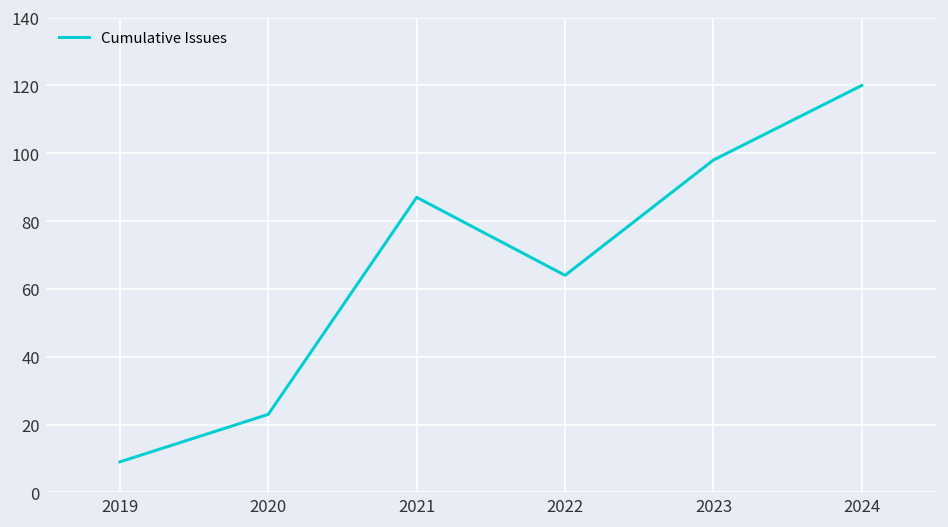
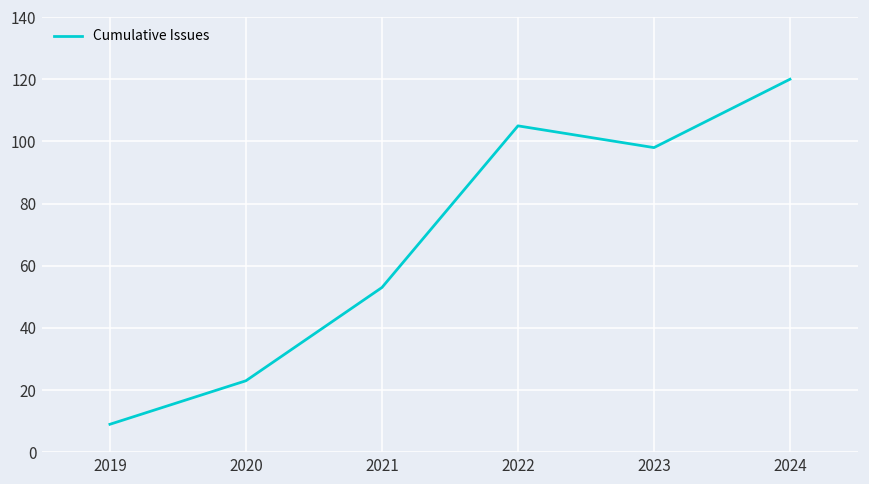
  {
    "2019": 9,
    "2020": 23,
-   "2021": 87,
-   "2022": 64,
+   "2021": 53,
+   "2022": 105,
    "2023": 98,
    "2024": 120
  }
